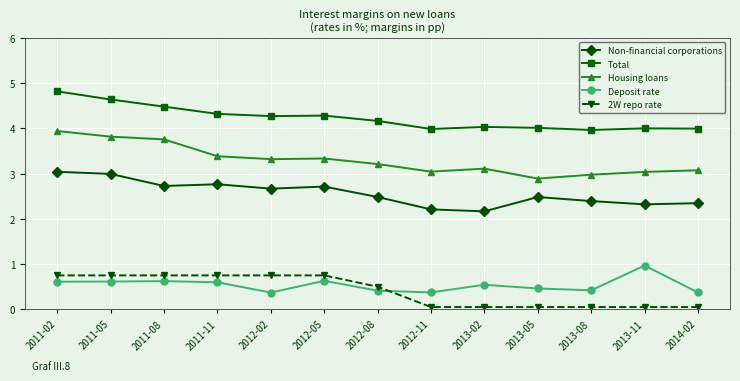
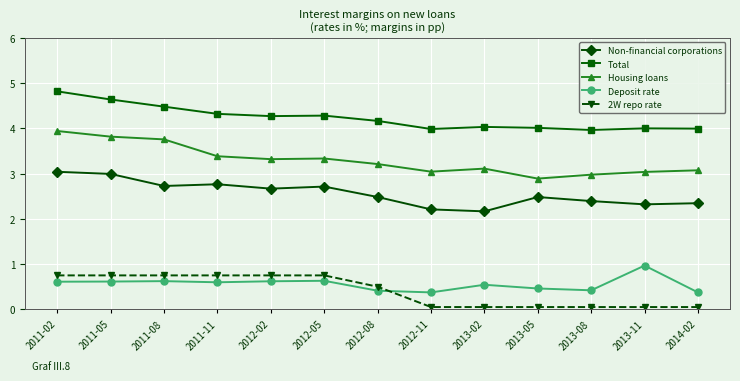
  {
    "Housing loans": {
      "2011-02": 3.9,
      "2011-05": 3.8,
      "2011-08": 3.8,
      "2011-11": 3.4,
      "2012-02": 3.3,
      "2012-05": 3.3,
      "2012-08": 3.2,
      "2012-11": 3.0,
      "2013-02": 3.1,
      "2013-05": 2.9,
      "2013-08": 3.0,
      "2013-11": 3.0,
      "2014-02": 3.1
    },
    "Deposit rate": {
      "2011-02": 0.6,
      "2011-05": 0.6,
      "2011-08": 0.6,
      "2011-11": 0.6,
-     "2012-02": 0.4,
+     "2012-02": 0.6,
      "2012-05": 0.6,
      "2012-08": 0.4,
      "2012-11": 0.4,
      "2013-02": 0.5,
      "2013-05": 0.5,
      "2013-08": 0.4,
      "2013-11": 1.0,
      "2014-02": 0.4
    }
  }
